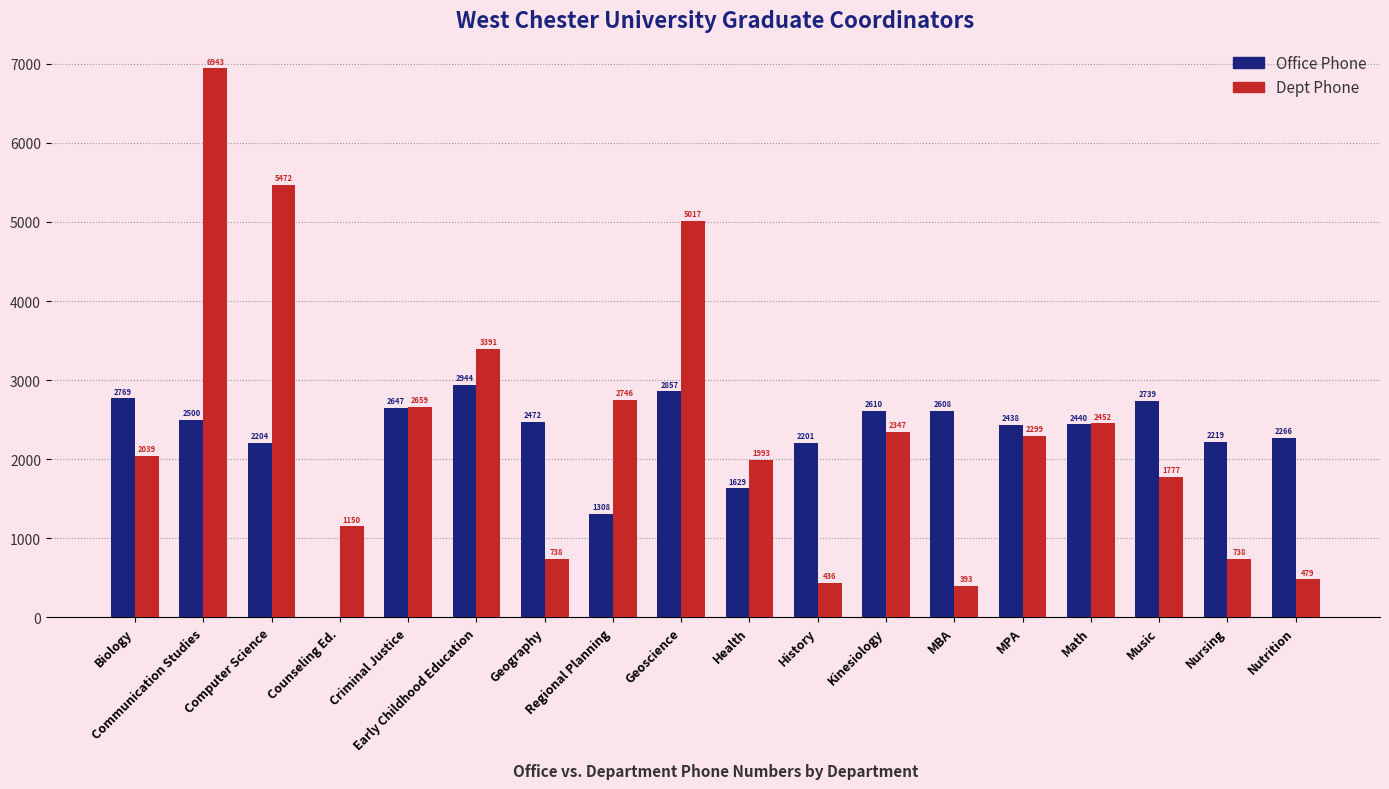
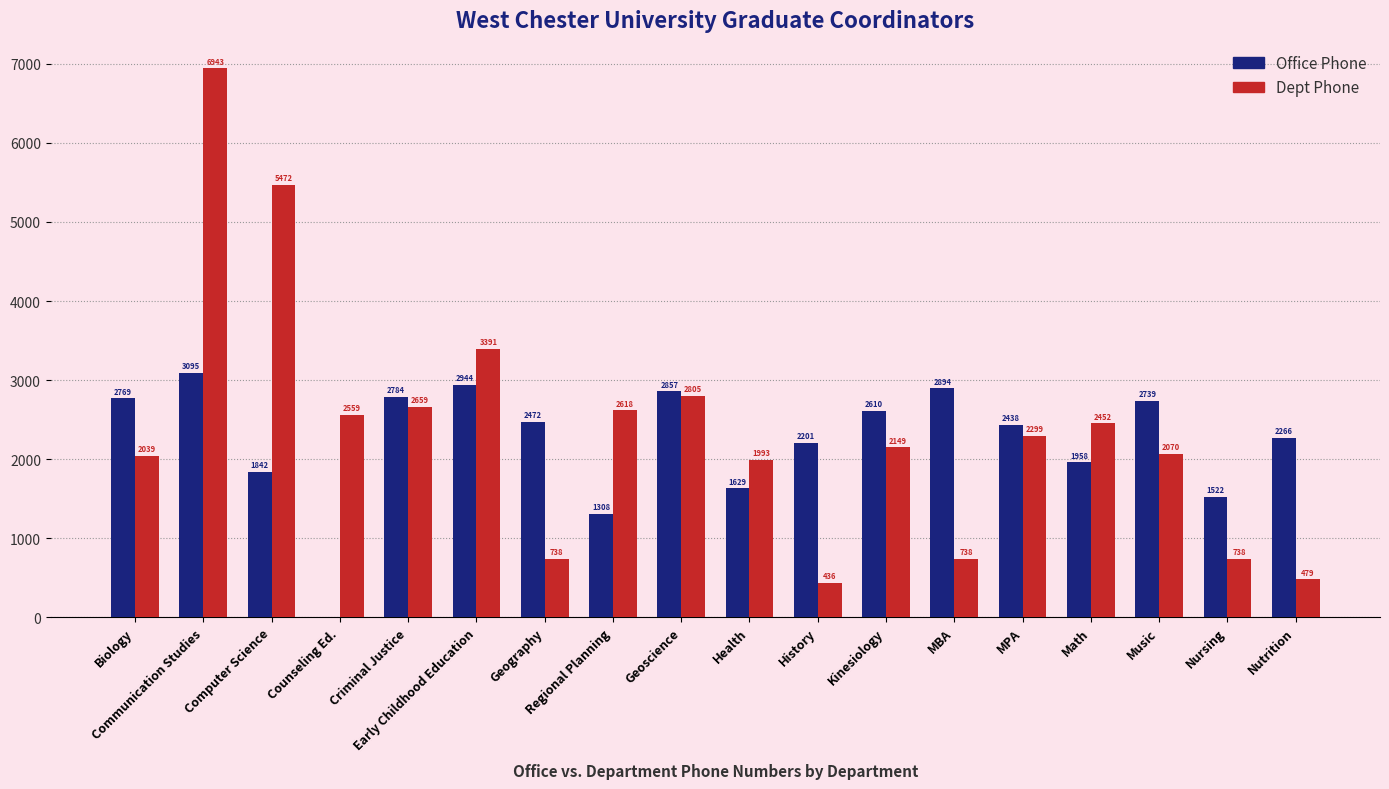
  {
    "Office Phone": {
      "Biology": 2769,
-     "Communication Studies": 2500,
-     "Computer Science": 2204,
-     "Criminal Justice": 2647,
+     "Communication Studies": 3095,
+     "Computer Science": 1842,
+     "Criminal Justice": 2784,
      "Early Childhood Education": 2944,
      "Geography": 2472,
      "Regional Planning": 1308,
      "Geoscience": 2857,
      "Health": 1629,
      "History": 2201,
      "Kinesiology": 2610,
-     "MBA": 2608,
+     "MBA": 2894,
      "MPA": 2438,
-     "Math": 2440,
+     "Math": 1958,
      "Music": 2739,
-     "Nursing": 2219,
+     "Nursing": 1522,
      "Nutrition": 2266
    },
    "Dept Phone": {
      "Biology": 2039,
      "Communication Studies": 6943,
      "Computer Science": 5472,
-     "Counseling Ed.": 1150,
+     "Counseling Ed.": 2559,
      "Criminal Justice": 2659,
      "Early Childhood Education": 3391,
      "Geography": 738,
-     "Regional Planning": 2746,
-     "Geoscience": 5017,
+     "Regional Planning": 2618,
+     "Geoscience": 2805,
      "Health": 1993,
      "History": 436,
-     "Kinesiology": 2347,
-     "MBA": 393,
+     "Kinesiology": 2149,
+     "MBA": 738,
      "MPA": 2299,
      "Math": 2452,
-     "Music": 1777,
+     "Music": 2070,
      "Nursing": 738,
      "Nutrition": 479
    }
  }
